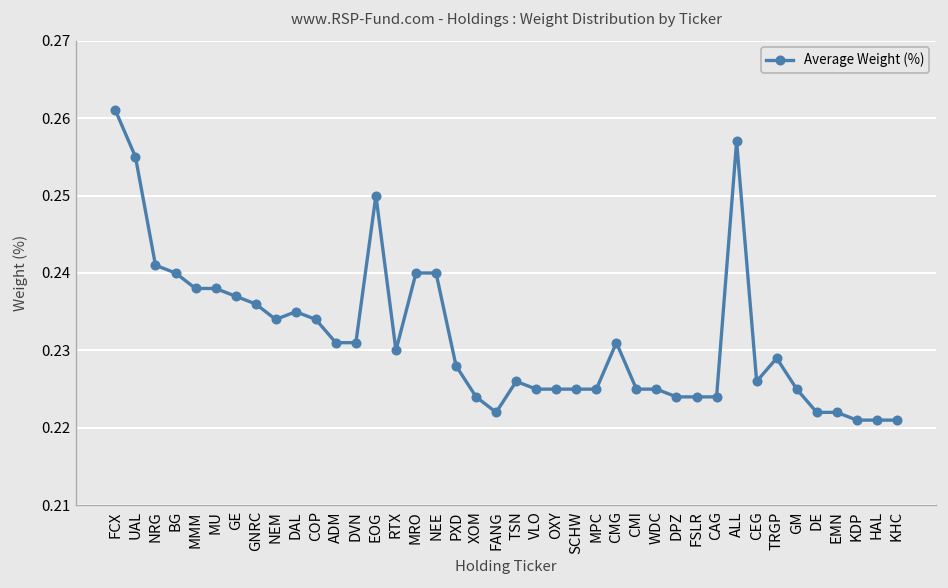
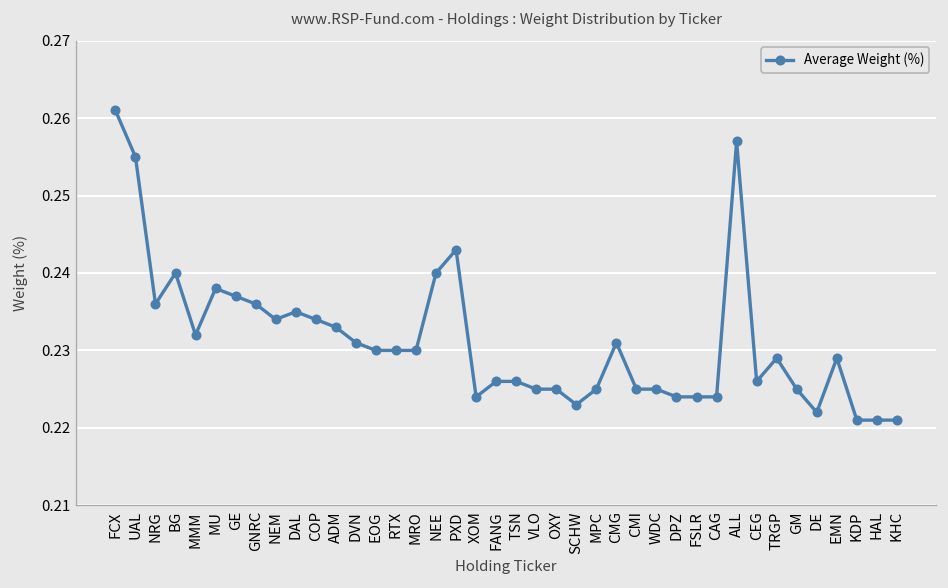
  {
    "FCX": 0.261,
    "UAL": 0.255,
-   "NRG": 0.241,
+   "NRG": 0.236,
    "BG": 0.240,
-   "MMM": 0.238,
+   "MMM": 0.232,
    "MU": 0.238,
    "GE": 0.237,
    "GNRC": 0.236,
    "NEM": 0.234,
    "DAL": 0.235,
    "COP": 0.234,
-   "ADM": 0.231,
+   "ADM": 0.233,
    "DVN": 0.231,
-   "EOG": 0.25,
+   "EOG": 0.23,
    "RTX": 0.230,
-   "MRO": 0.24,
+   "MRO": 0.23,
    "NEE": 0.240,
-   "PXD": 0.228,
+   "PXD": 0.243,
    "XOM": 0.224,
-   "FANG": 0.222,
+   "FANG": 0.226,
    "TSN": 0.226,
    "VLO": 0.225,
    "OXY": 0.225,
-   "SCHW": 0.225,
+   "SCHW": 0.223,
    "MPC": 0.225,
    "CMG": 0.231,
    "CMI": 0.225,
    "WDC": 0.225,
    "DPZ": 0.224,
    "FSLR": 0.224,
    "CAG": 0.224,
    "ALL": 0.257,
    "CEG": 0.226,
    "TRGP": 0.229,
    "GM": 0.225,
    "DE": 0.222,
-   "EMN": 0.222,
+   "EMN": 0.229,
    "KDP": 0.221,
    "HAL": 0.221,
    "KHC": 0.221
  }
